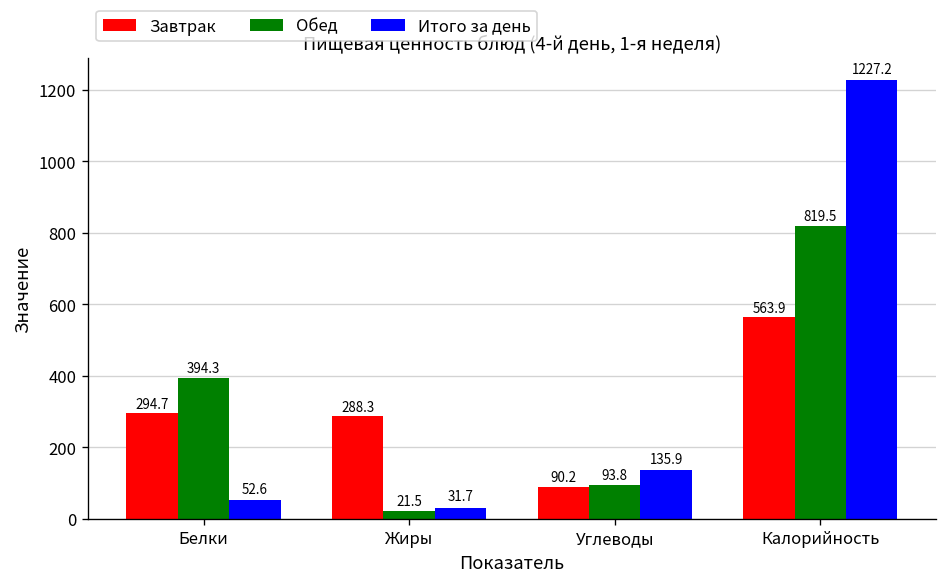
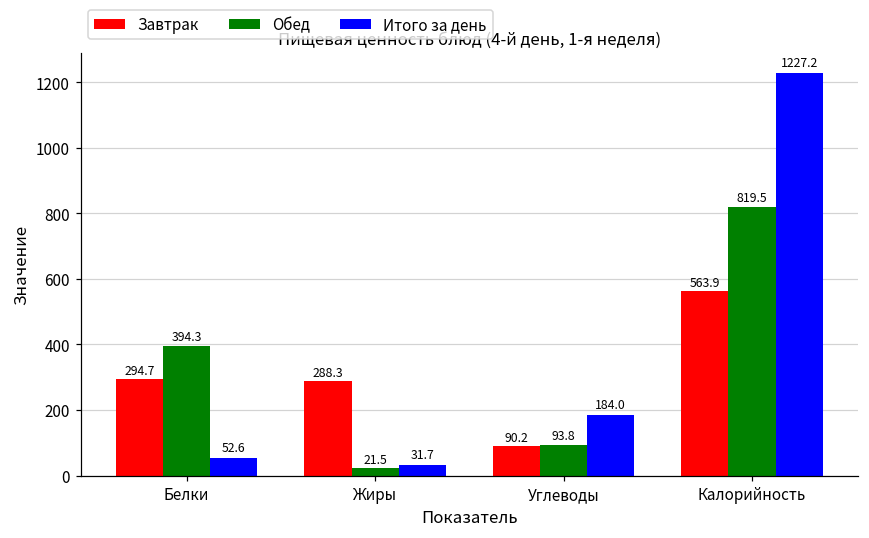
  {
    "Завтрак": {
      "Белки": 294.7,
      "Жиры": 288.3,
      "Углеводы": 90.2,
      "Калорийность": 563.9
    },
    "Обед": {
      "Белки": 394.3,
      "Жиры": 21.5,
      "Углеводы": 93.8,
      "Калорийность": 819.5
    },
    "Итого за день": {
      "Белки": 52.6,
      "Жиры": 31.7,
-     "Углеводы": 135.9,
+     "Углеводы": 184.0,
      "Калорийность": 1227.2
    }
  }
